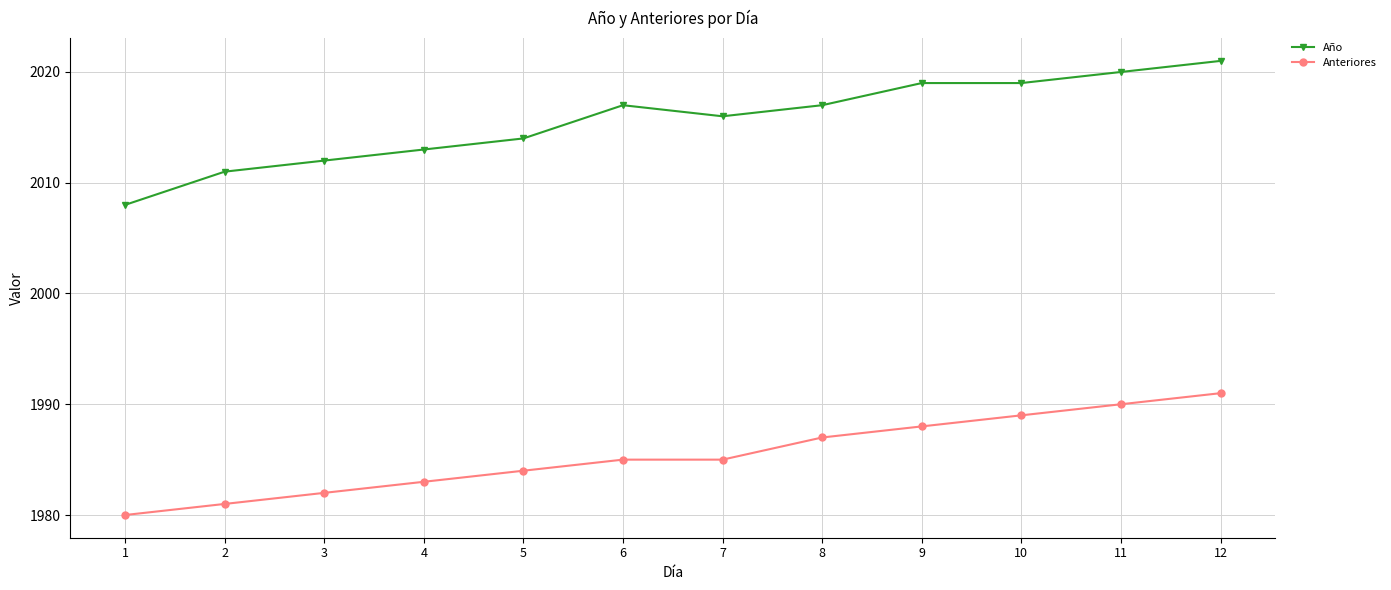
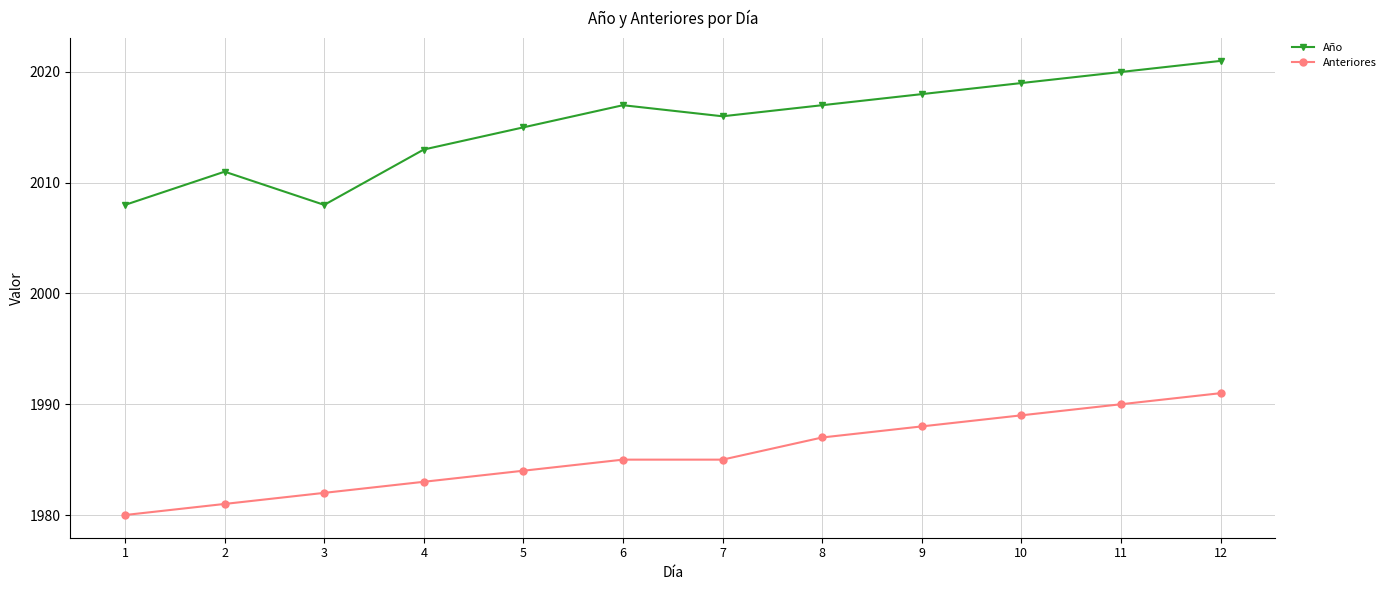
  {
    "Año": {
      "1": 2008,
      "2": 2011,
-     "3": 2012,
+     "3": 2008,
      "4": 2013,
-     "5": 2014,
+     "5": 2015,
      "6": 2017,
      "7": 2016,
      "8": 2017,
-     "9": 2019,
+     "9": 2018,
      "10": 2019,
      "11": 2020,
      "12": 2021
    },
    "Anteriores": {
      "1": 1980,
      "2": 1981,
      "3": 1982,
      "4": 1983,
      "5": 1984,
      "6": 1985,
      "7": 1985,
      "8": 1987,
      "9": 1988,
      "10": 1989,
      "11": 1990,
      "12": 1991
    }
  }
